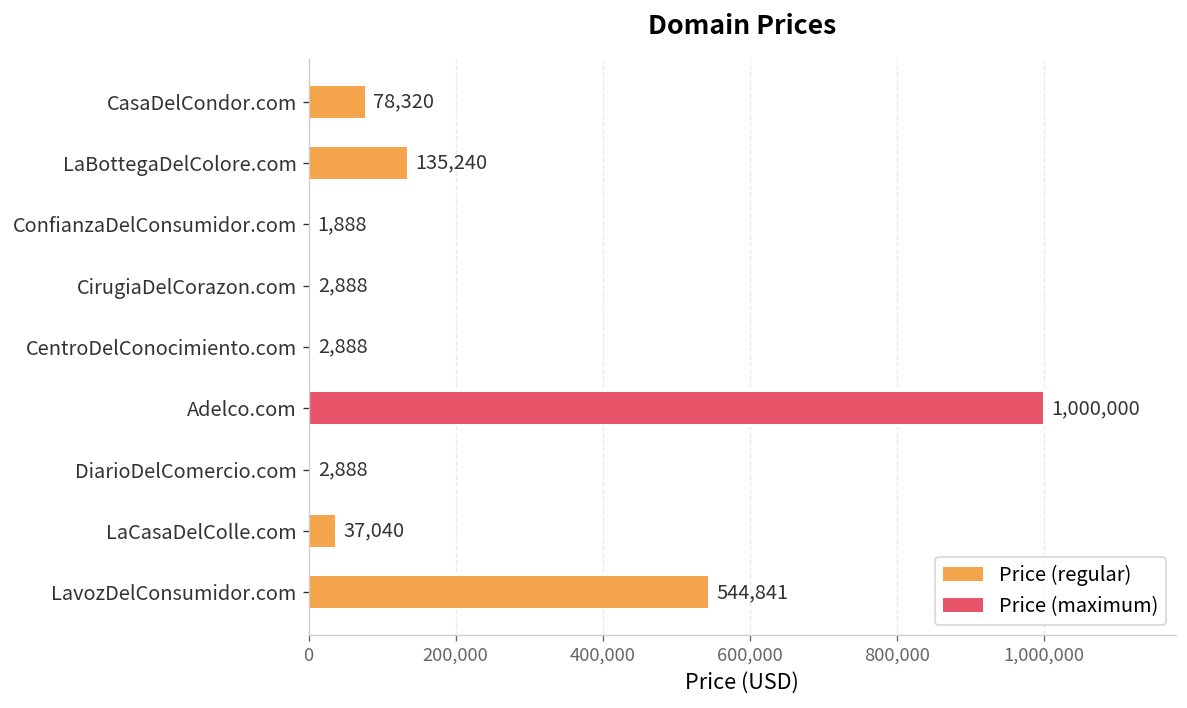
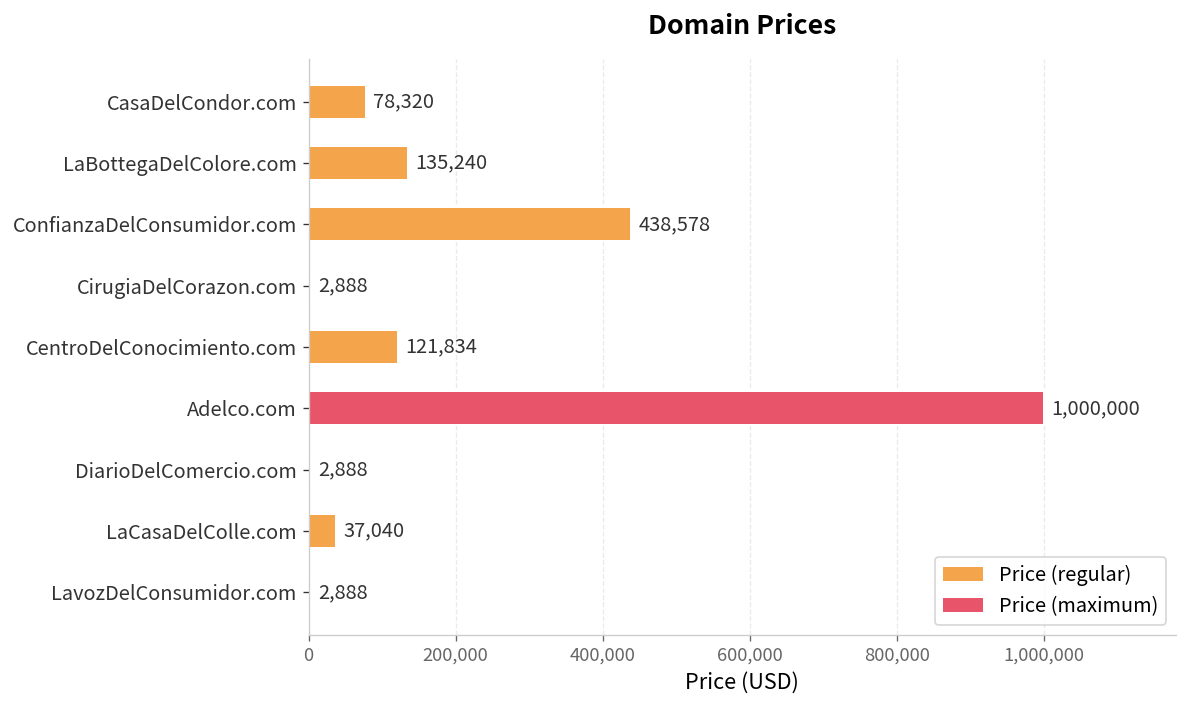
  {
    "CasaDelCondor.com": "78,320",
    "LaBottegaDelColore.com": "135,240",
-   "ConfianzaDelConsumidor.com": "1,888",
+   "ConfianzaDelConsumidor.com": "438,578",
    "CirugiaDelCorazon.com": "2,888",
-   "CentroDelConocimiento.com": "2,888",
+   "CentroDelConocimiento.com": "121,834",
    "Adelco.com": "1,000,000",
    "DiarioDelComercio.com": "2,888",
    "LaCasaDelColle.com": "37,040",
-   "LavozDelConsumidor.com": "544,841"
+   "LavozDelConsumidor.com": "2,888"
  }
